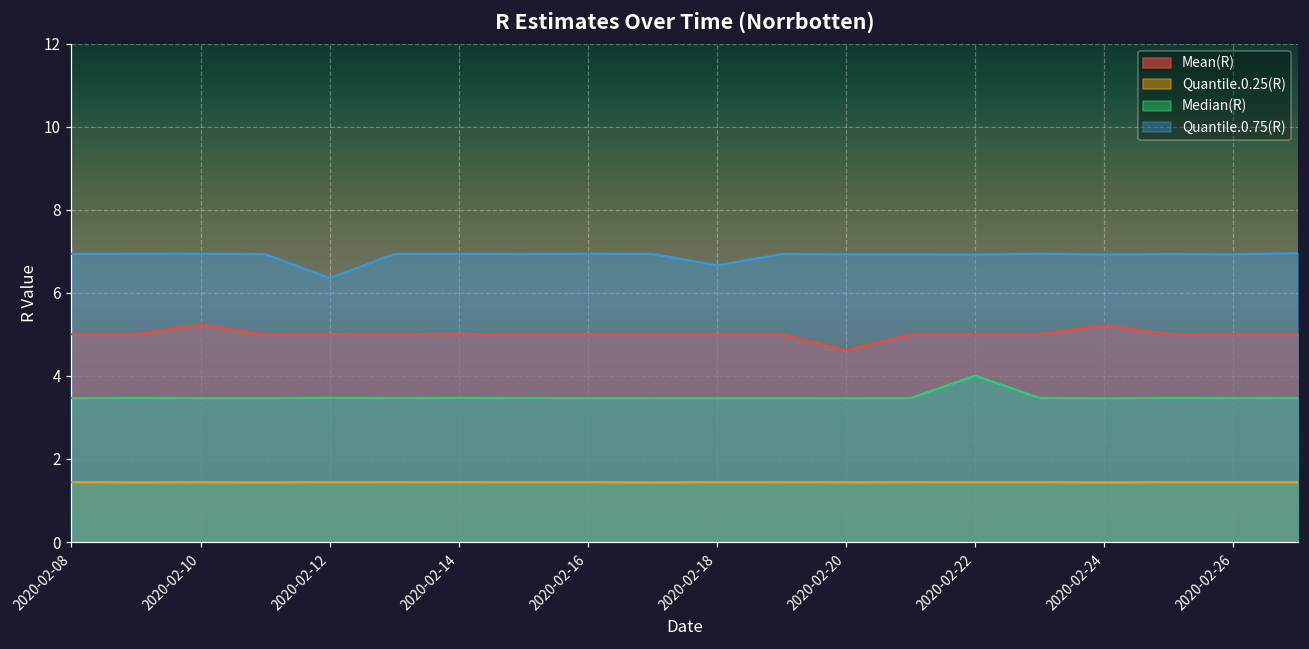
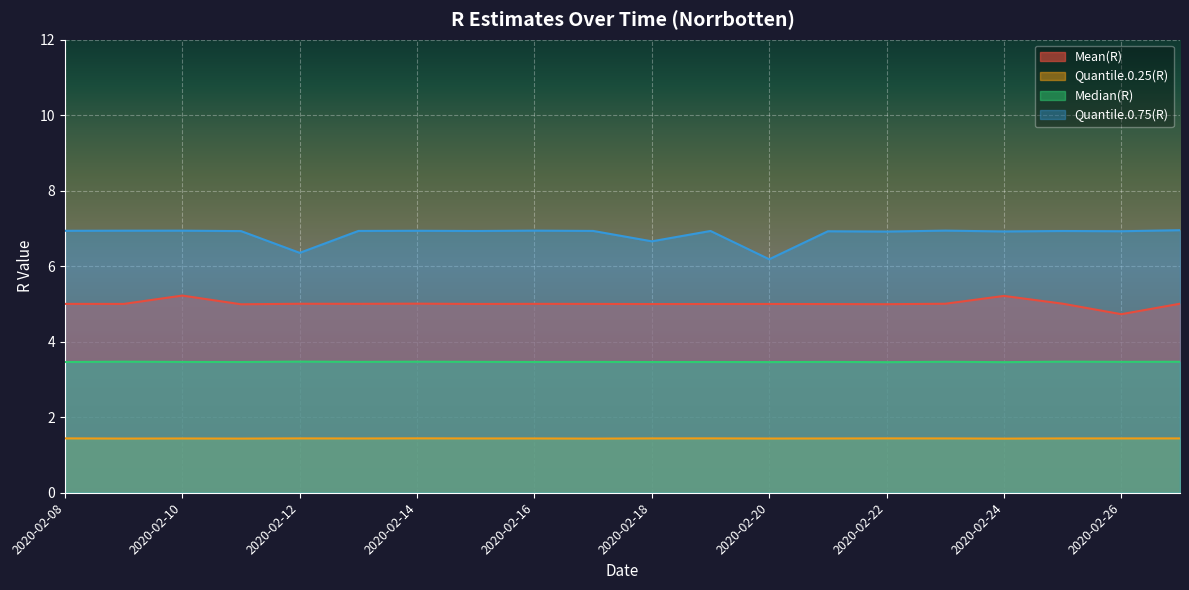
  {
    "Mean(R)": {
      "2020-02-08": 5.0,
      "2020-02-10": 5.2,
      "2020-02-12": 5.0,
      "2020-02-14": 5.0,
      "2020-02-16": 5.0,
      "2020-02-18": 5.0,
-     "2020-02-20": 4.6,
+     "2020-02-20": 5.0,
      "2020-02-22": 5.0,
      "2020-02-24": 5.2,
-     "2020-02-26": 5.0
+     "2020-02-26": 4.7
    },
    "Quantile.0.25(R)": {
      "2020-02-08": 1.4,
      "2020-02-10": 1.4,
      "2020-02-12": 1.4,
      "2020-02-14": 1.4,
      "2020-02-16": 1.4,
      "2020-02-18": 1.4,
      "2020-02-20": 1.4,
      "2020-02-22": 1.4,
      "2020-02-24": 1.4,
      "2020-02-26": 1.4
    },
    "Median(R)": {
      "2020-02-08": 3.5,
      "2020-02-10": 3.5,
      "2020-02-12": 3.5,
      "2020-02-14": 3.5,
      "2020-02-16": 3.5,
      "2020-02-18": 3.5,
      "2020-02-20": 3.5,
-     "2020-02-22": 4.0,
+     "2020-02-22": 3.5,
      "2020-02-24": 3.5,
      "2020-02-26": 3.5
    },
    "Quantile.0.75(R)": {
      "2020-02-08": 6.9,
      "2020-02-10": 6.9,
      "2020-02-12": 6.4,
      "2020-02-14": 6.9,
      "2020-02-16": 6.9,
      "2020-02-18": 6.7,
-     "2020-02-20": 6.9,
+     "2020-02-20": 6.2,
      "2020-02-22": 6.9,
      "2020-02-24": 6.9,
      "2020-02-26": 6.9
    }
  }
